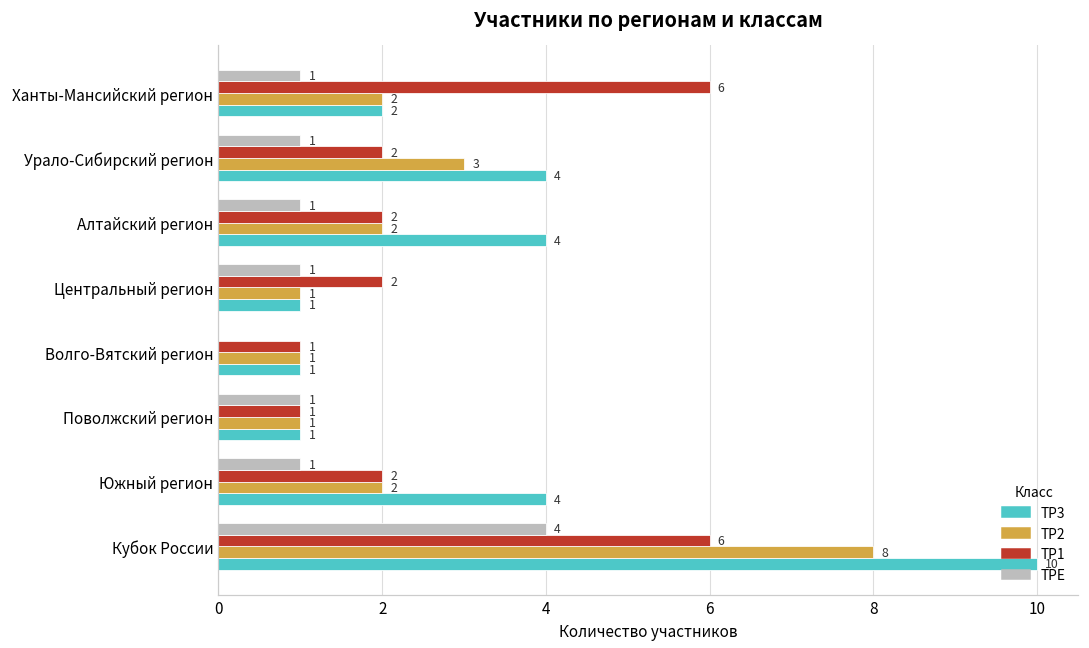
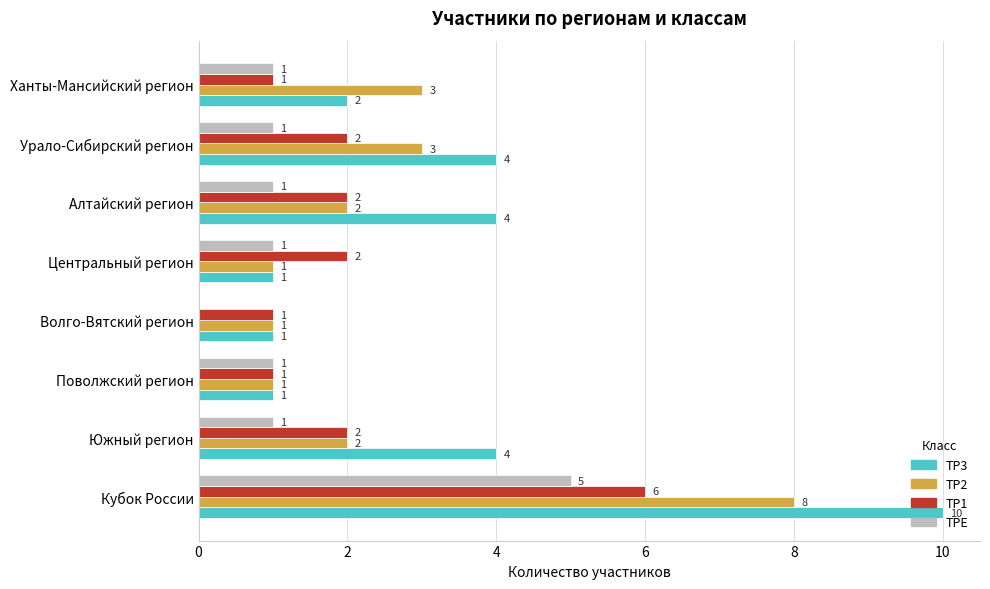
  {
    "ТР3": {
      "Ханты-Мансийский регион": 2,
      "Урало-Сибирский регион": 4,
      "Алтайский регион": 4,
      "Центральный регион": 1,
      "Волго-Вятский регион": 1,
      "Поволжский регион": 1,
      "Южный регион": 4,
      "Кубок России": 10
    },
    "ТР2": {
-     "Ханты-Мансийский регион": 2,
+     "Ханты-Мансийский регион": 3,
      "Урало-Сибирский регион": 3,
      "Алтайский регион": 2,
      "Центральный регион": 1,
      "Волго-Вятский регион": 1,
      "Поволжский регион": 1,
      "Южный регион": 2,
      "Кубок России": 8
    },
    "ТР1": {
-     "Ханты-Мансийский регион": 6,
+     "Ханты-Мансийский регион": 1,
      "Урало-Сибирский регион": 2,
      "Алтайский регион": 2,
      "Центральный регион": 2,
      "Волго-Вятский регион": 1,
      "Поволжский регион": 1,
      "Южный регион": 2,
      "Кубок России": 6
    },
    "ТРЕ": {
      "Ханты-Мансийский регион": 1,
      "Урало-Сибирский регион": 1,
      "Алтайский регион": 1,
      "Центральный регион": 1,
      "Поволжский регион": 1,
      "Южный регион": 1,
-     "Кубок России": 4
+     "Кубок России": 5
    }
  }
